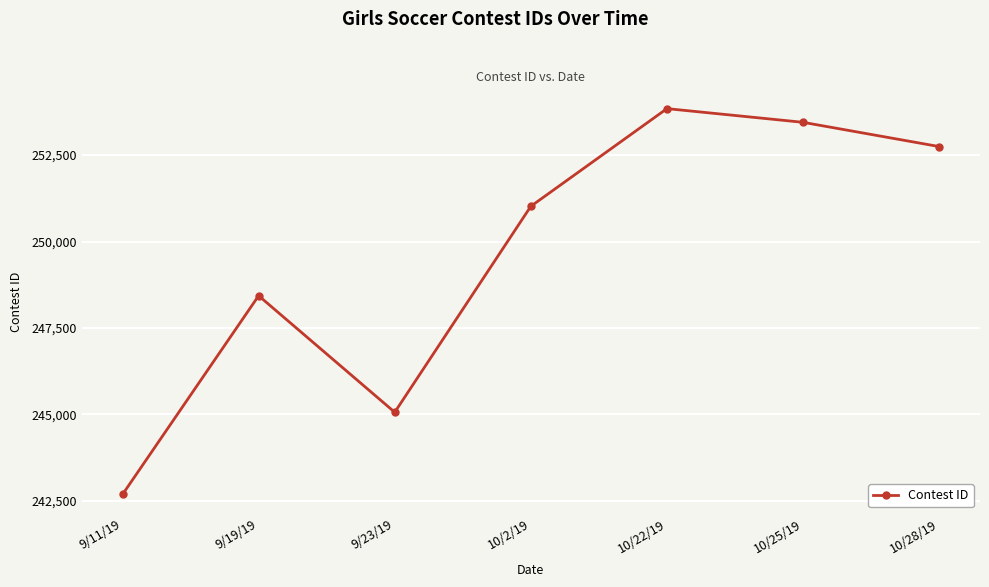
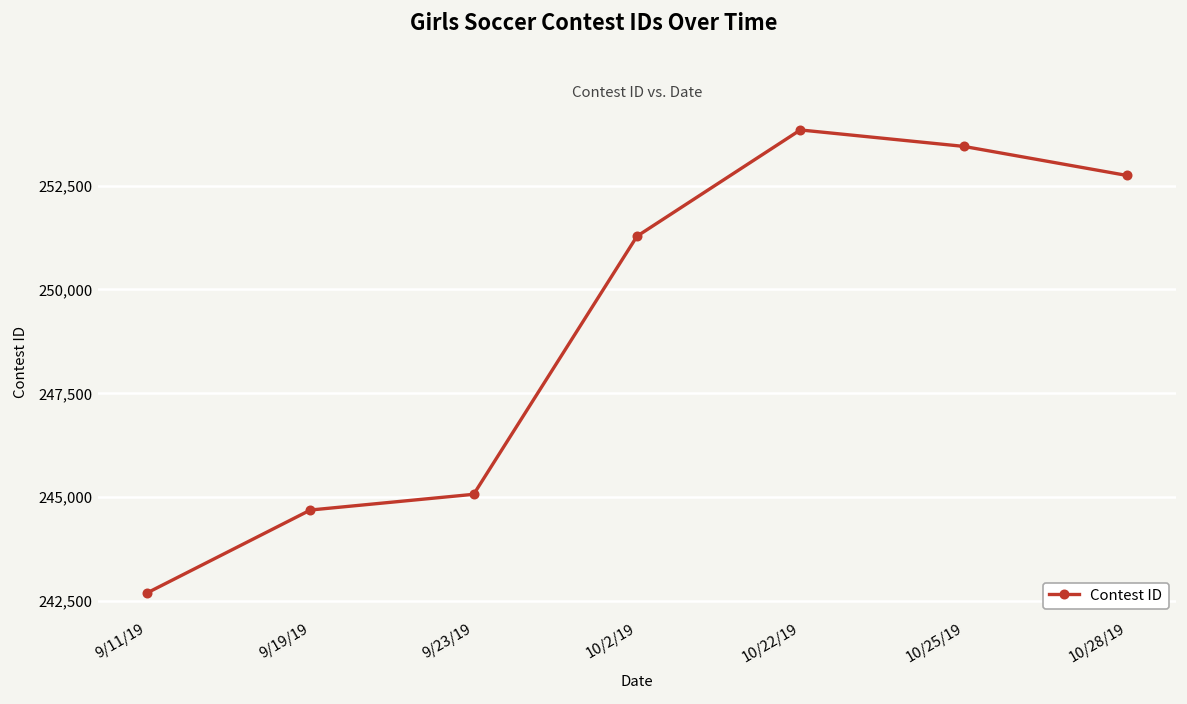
  {
    "9/11/19": "242,700",
-   "9/19/19": "248,400",
+   "9/19/19": "244,700",
    "9/23/19": "245,100",
-   "10/2/19": "251,000",
+   "10/2/19": "251,300",
    "10/22/19": "253,800",
    "10/25/19": "253,400",
    "10/28/19": "252,700"
  }
